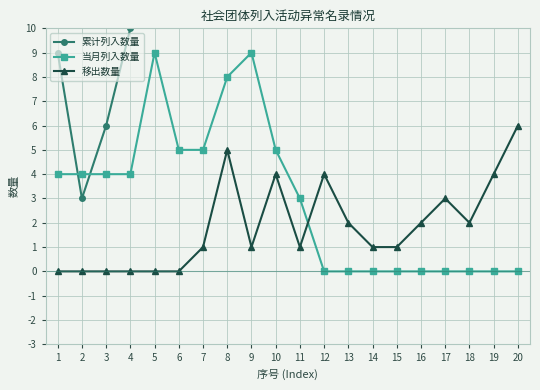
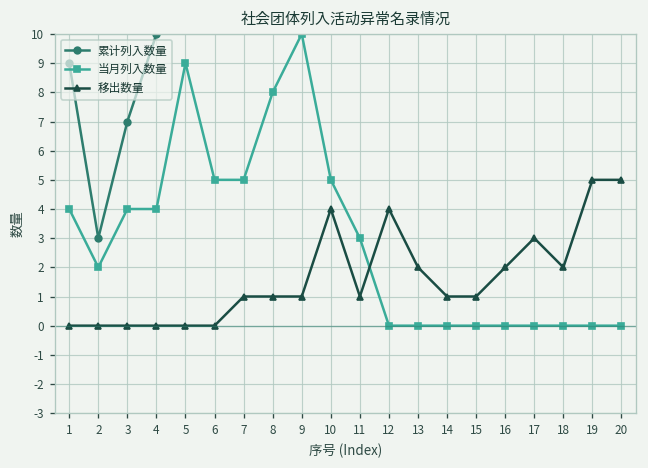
  {
    "累计列入数量": {
      "2": 3,
-     "3": 6,
+     "3": 7,
      "4": 10
    },
    "当月列入数量": {
      "1": 4,
-     "2": 4,
+     "2": 2,
      "3": 4,
      "4": 4,
      "5": 9,
      "6": 5,
      "7": 5,
      "8": 8,
-     "9": 9,
+     "9": 10,
      "10": 5,
      "11": 3,
      "12": 0,
      "13": 0,
      "14": 0,
      "15": 0,
      "16": 0,
      "17": 0,
      "18": 0,
      "19": 0,
      "20": 0
    },
    "移出数量": {
      "1": 0,
      "2": 0,
      "3": 0,
      "4": 0,
      "5": 0,
      "6": 0,
      "7": 1,
-     "8": 5,
+     "8": 1,
      "9": 1,
      "10": 4,
      "11": 1,
      "12": 4,
      "13": 2,
      "14": 1,
      "15": 1,
      "16": 2,
      "17": 3,
      "18": 2,
-     "19": 4,
-     "20": 6
+     "19": 5,
+     "20": 5
    }
  }
